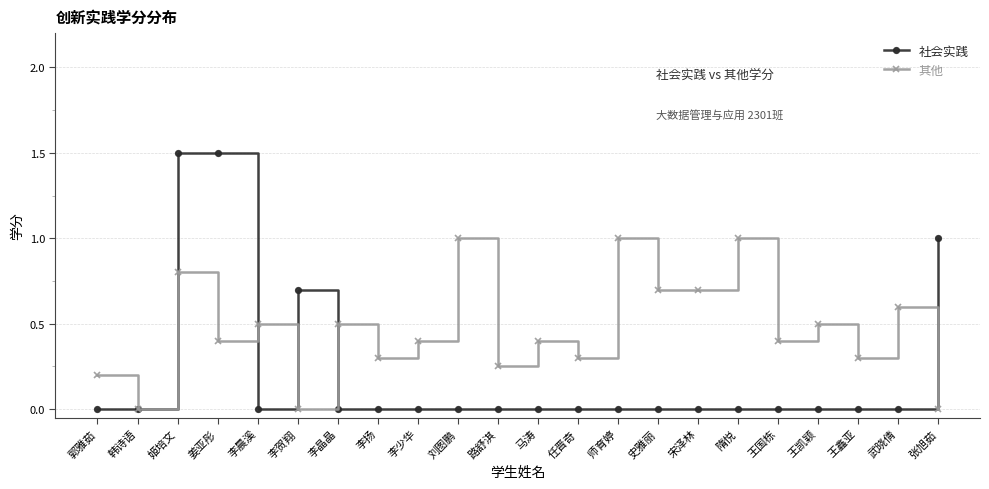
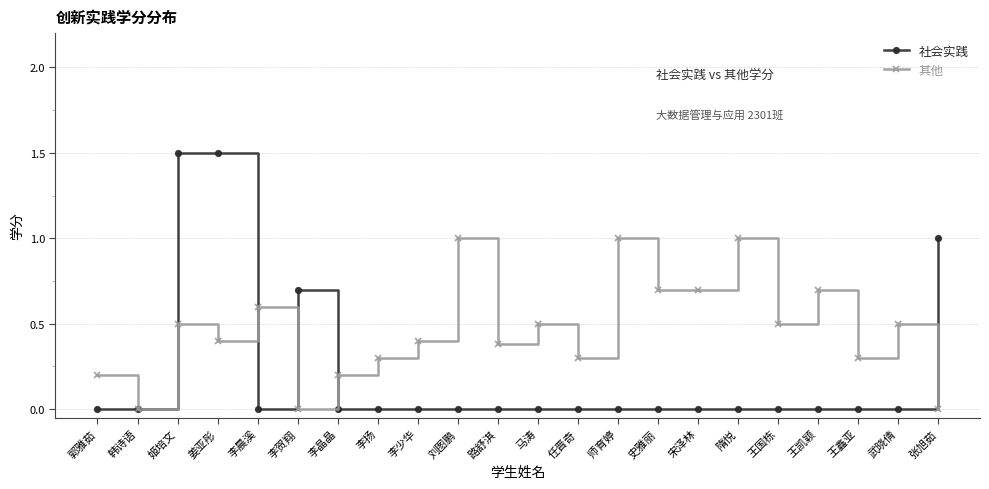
  {
    "社会实践": {
      "郭雅茹": 0.00,
      "姬培文": 1.50,
      "姜亚彤": 1.50,
      "李晨溪": 0.00,
      "李贺翔": 0.70,
      "李晶晶": 0.00,
      "李扬": 0.00,
      "李少华": 0.00,
      "刘图鹏": 0.00,
      "路舒淇": 0.00,
      "马涛": 0.00,
      "任晋奇": 0.00,
      "师育婷": 0.00,
      "史雅丽": 0.00,
      "宋泽林": 0.00,
      "隋悦": 0.00,
      "王国栋": 0.00,
      "王凯颖": 0.00,
      "王鑫亚": 0.00,
      "武晓倩": 0.00,
      "张旭茹": 1.00
    },
    "其他": {
      "郭雅茹": 0.20,
-     "姬培文": 0.8,
+     "姬培文": 0.5,
      "姜亚彤": 0.40,
-     "李晨溪": 0.5,
+     "李晨溪": 0.6,
      "李贺翔": 0.00,
-     "李晶晶": 0.5,
+     "李晶晶": 0.2,
      "李扬": 0.30,
      "李少华": 0.40,
      "刘图鹏": 1.00,
-     "路舒淇": 0.25,
-     "马涛": 0.4,
+     "路舒淇": 0.38,
+     "马涛": 0.5,
      "任晋奇": 0.30,
      "师育婷": 1.00,
      "史雅丽": 0.70,
      "宋泽林": 0.70,
      "隋悦": 1.00,
-     "王国栋": 0.4,
-     "王凯颖": 0.5,
+     "王国栋": 0.5,
+     "王凯颖": 0.7,
      "王鑫亚": 0.30,
-     "武晓倩": 0.6,
+     "武晓倩": 0.5,
      "张旭茹": 0.00
    }
  }
